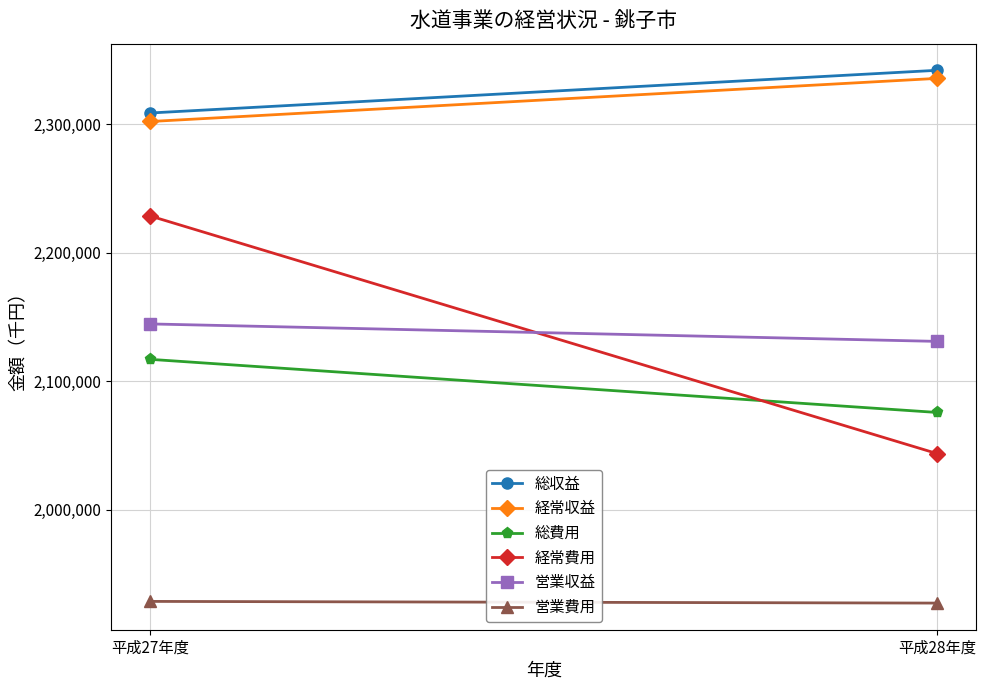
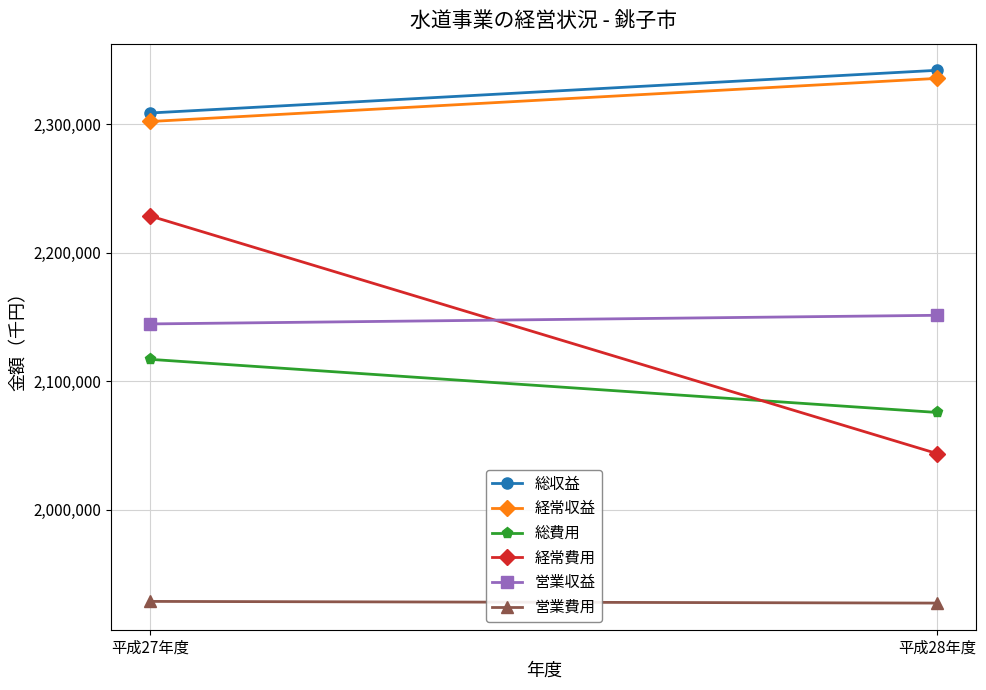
  {
    "総収益": {
      "平成27年度": "2,309,000",
      "平成28年度": "2,342,000"
    },
    "経常収益": {
      "平成27年度": "2,302,000",
      "平成28年度": "2,336,000"
    },
    "総費用": {
      "平成27年度": "2,117,000",
      "平成28年度": "2,076,000"
    },
    "経常費用": {
      "平成27年度": "2,228,000",
      "平成28年度": "2,044,000"
    },
    "営業収益": {
      "平成27年度": "2,145,000",
-     "平成28年度": "2,131,000"
+     "平成28年度": "2,151,000"
    },
    "営業費用": {
      "平成27年度": "1,929,000",
      "平成28年度": "1,927,000"
    }
  }
